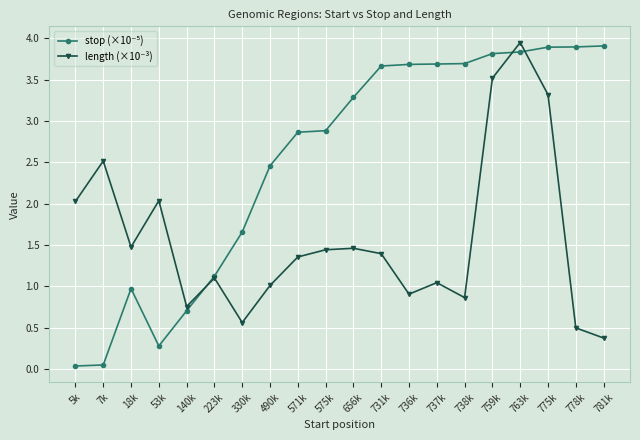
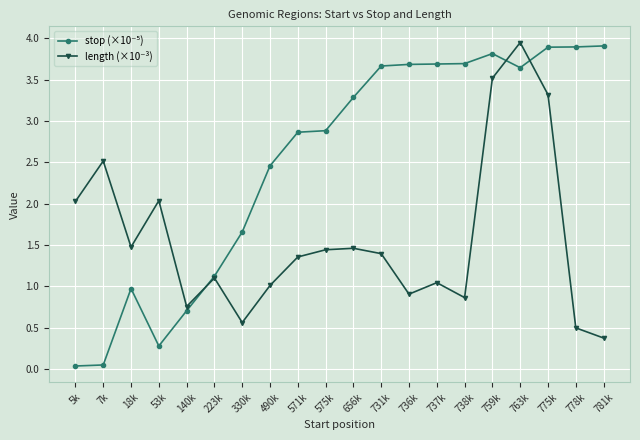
  {
    "stop (×10⁻⁵)": {
      "5k": 0.0,
      "7k": 0.0,
      "18k": 1.0,
      "53k": 0.3,
      "140k": 0.7,
      "330k": 1.7,
      "490k": 2.5,
      "571k": 2.9,
      "575k": 2.9,
      "656k": 3.3,
      "731k": 3.7,
      "736k": 3.7,
      "737k": 3.7,
      "738k": 3.7,
      "759k": 3.8,
-     "763k": 3.8,
+     "763k": 3.6,
      "775k": 3.9,
      "778k": 3.9,
      "781k": 3.9
    },
    "length (×10⁻³)": {
      "5k": 2.0,
      "7k": 2.5,
      "18k": 1.5,
      "53k": 2.0,
      "140k": 0.8,
      "330k": 0.6,
      "490k": 1.0,
      "571k": 1.4,
      "575k": 1.4,
      "656k": 1.5,
      "731k": 1.4,
      "736k": 0.9,
      "737k": 1.0,
      "738k": 0.9,
      "759k": 3.5,
      "763k": 4.0,
      "775k": 3.3,
      "778k": 0.5,
      "781k": 0.4
    }
  }
